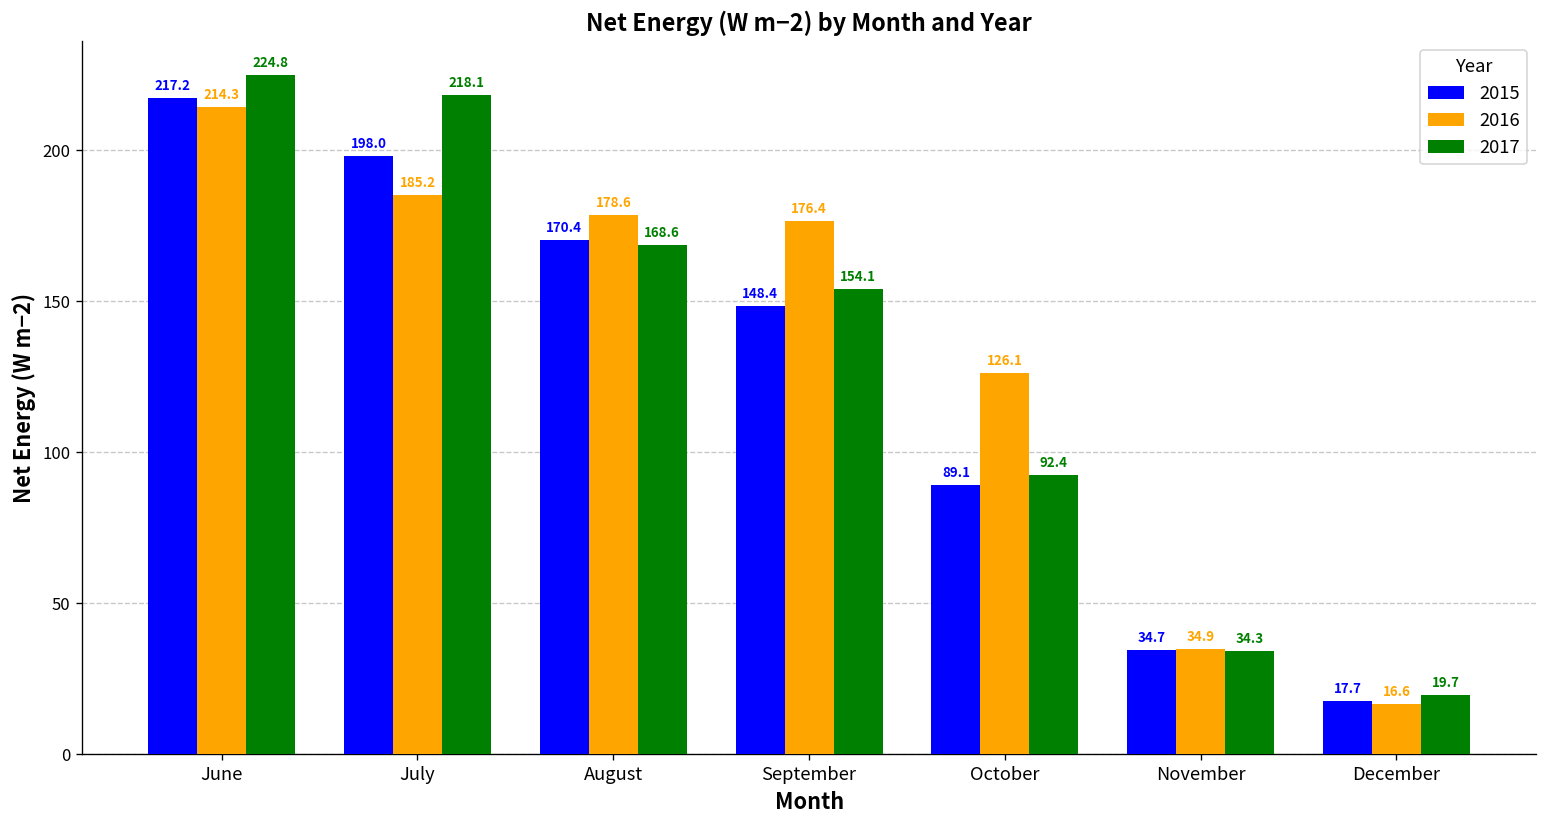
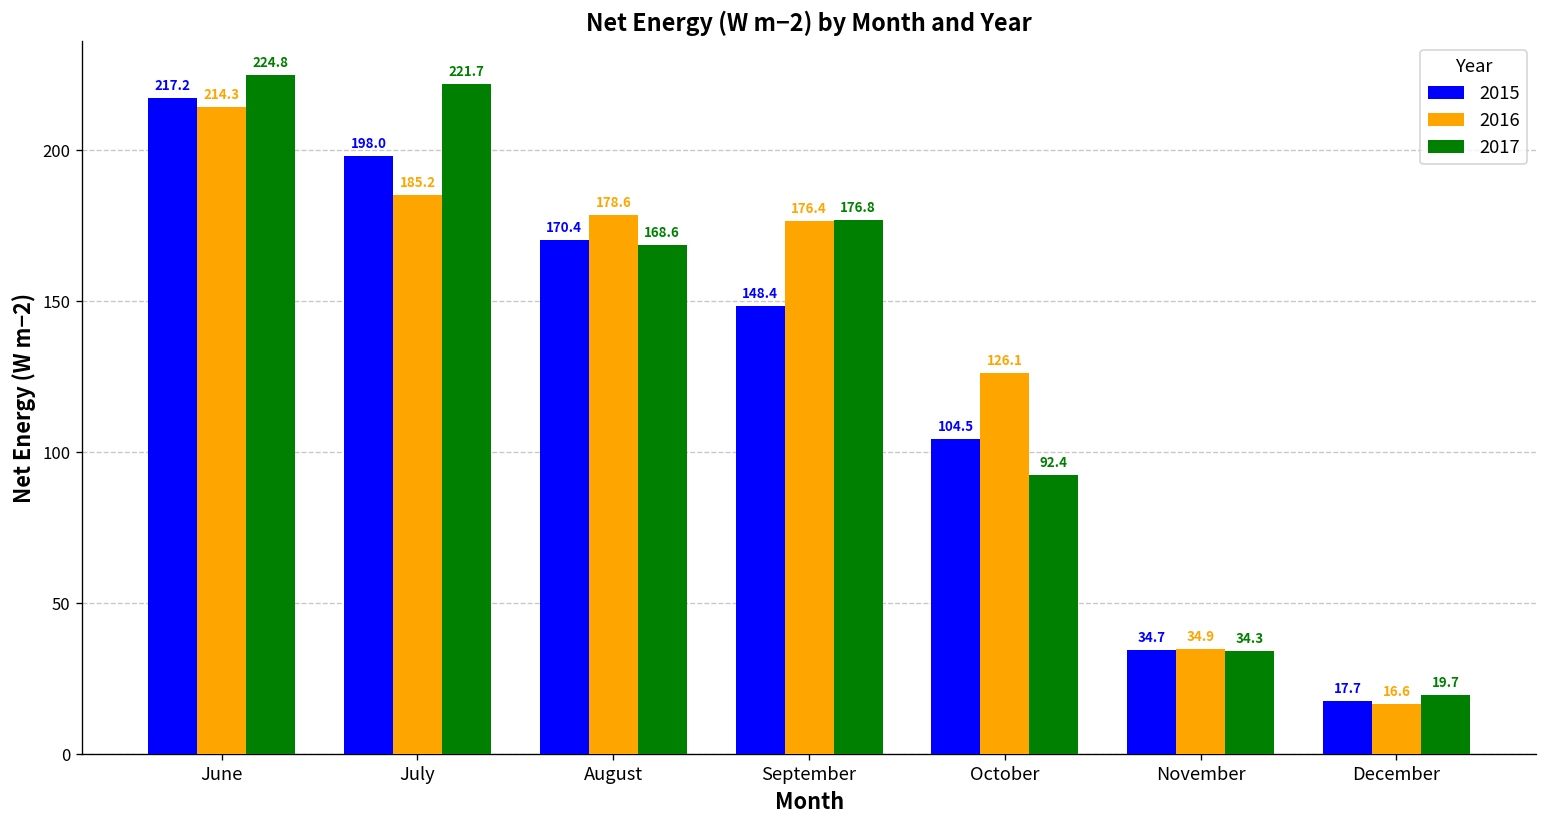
  {
    "2015": {
      "June": 217.2,
      "July": 198.0,
      "August": 170.4,
      "September": 148.4,
-     "October": 89.1,
+     "October": 104.5,
      "November": 34.7,
      "December": 17.7
    },
    "2016": {
      "June": 214.3,
      "July": 185.2,
      "August": 178.6,
      "September": 176.4,
      "October": 126.1,
      "November": 34.9,
      "December": 16.6
    },
    "2017": {
      "June": 224.8,
-     "July": 218.1,
+     "July": 221.7,
      "August": 168.6,
-     "September": 154.1,
+     "September": 176.8,
      "October": 92.4,
      "November": 34.3,
      "December": 19.7
    }
  }
